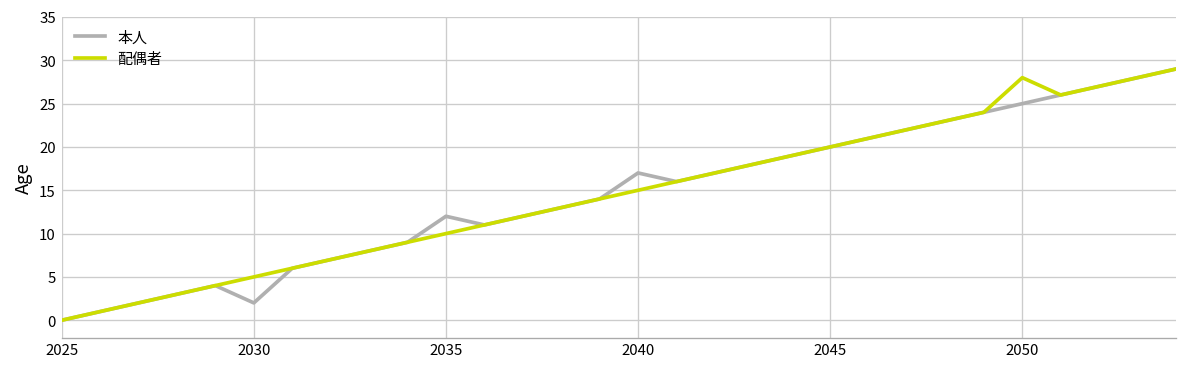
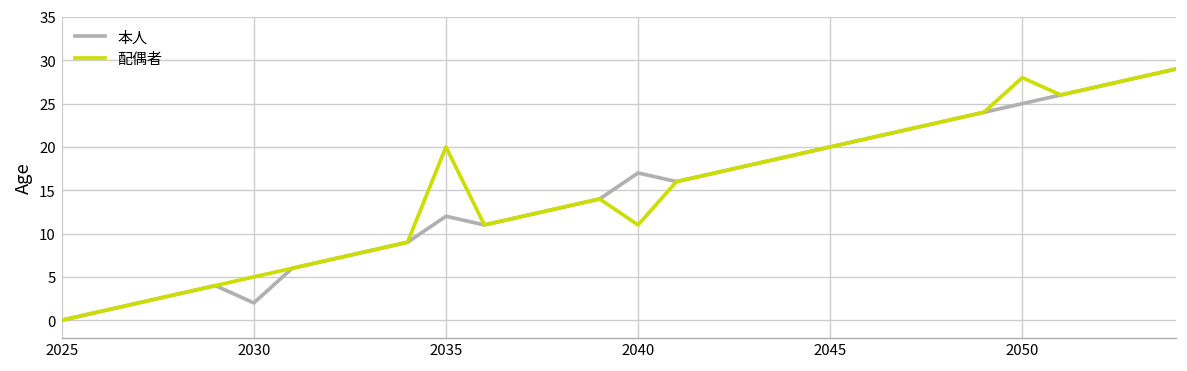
  {
    "本人": {
      "2030": 2,
      "2035": 12,
      "2040": 17,
      "2050": 25
    },
    "配偶者": {
      "2030": 5,
-     "2035": 10,
-     "2040": 15,
+     "2035": 20,
+     "2040": 11,
      "2050": 28
    }
  }
